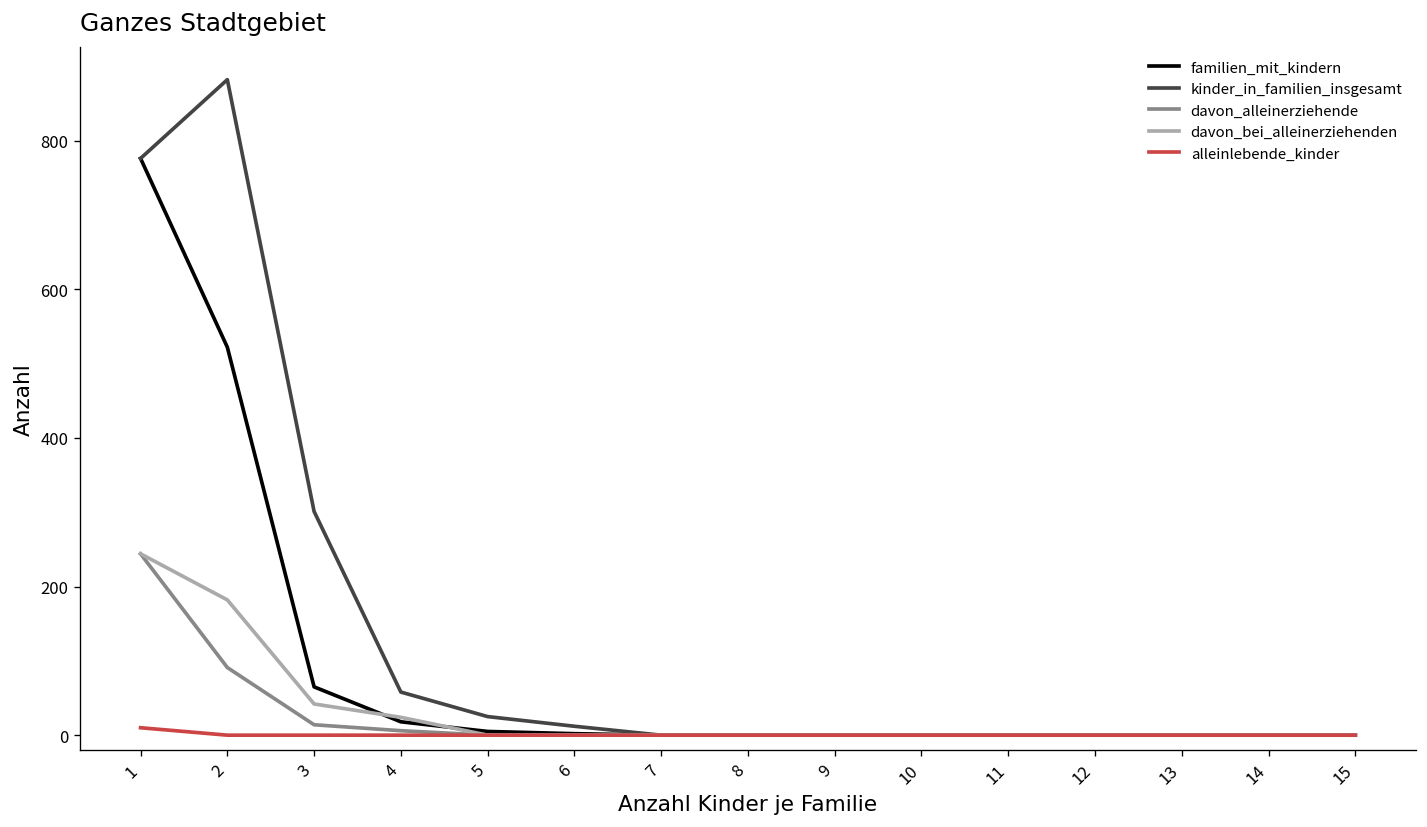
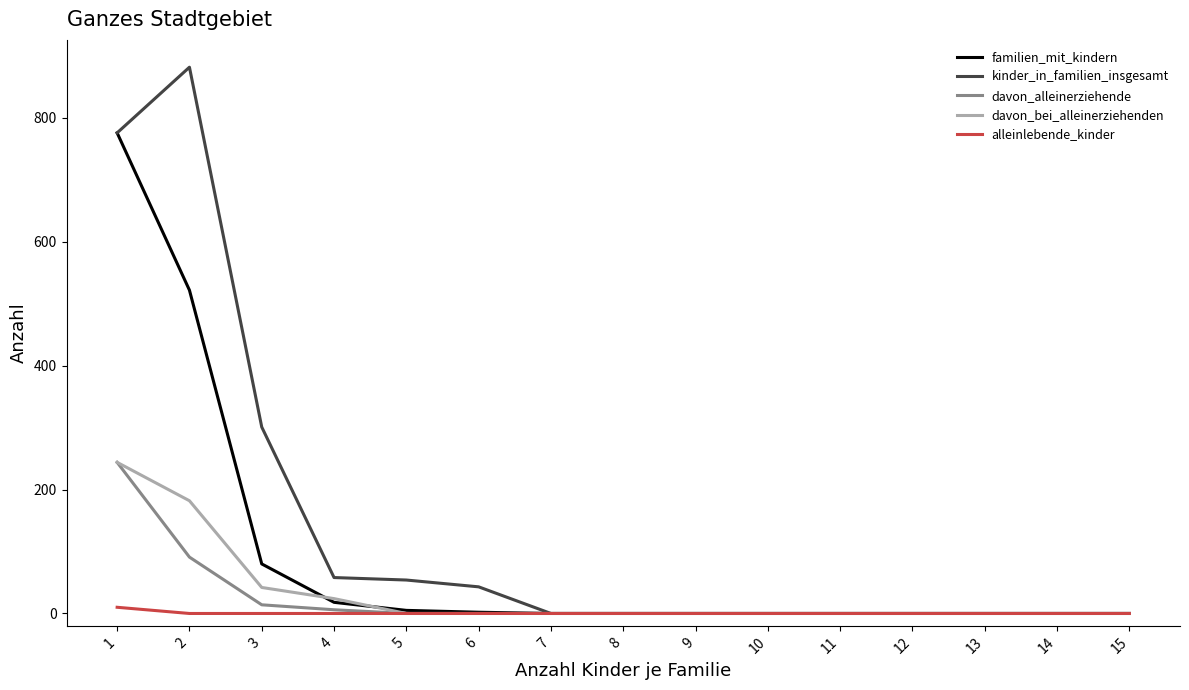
  {
    "familien_mit_kindern": {
      "2": 520,
-     "3": 70,
+     "3": 80,
      "4": 20,
      "5": 10
    },
    "kinder_in_familien_insgesamt": {
      "2": 880,
      "3": 300,
      "4": 60,
-     "5": 30,
-     "6": 10
+     "5": 50,
+     "6": 40
    },
    "alleinlebende_kinder": {
      "1": 10,
      "2": 0,
      "3": 0,
      "4": 0
    }
  }
